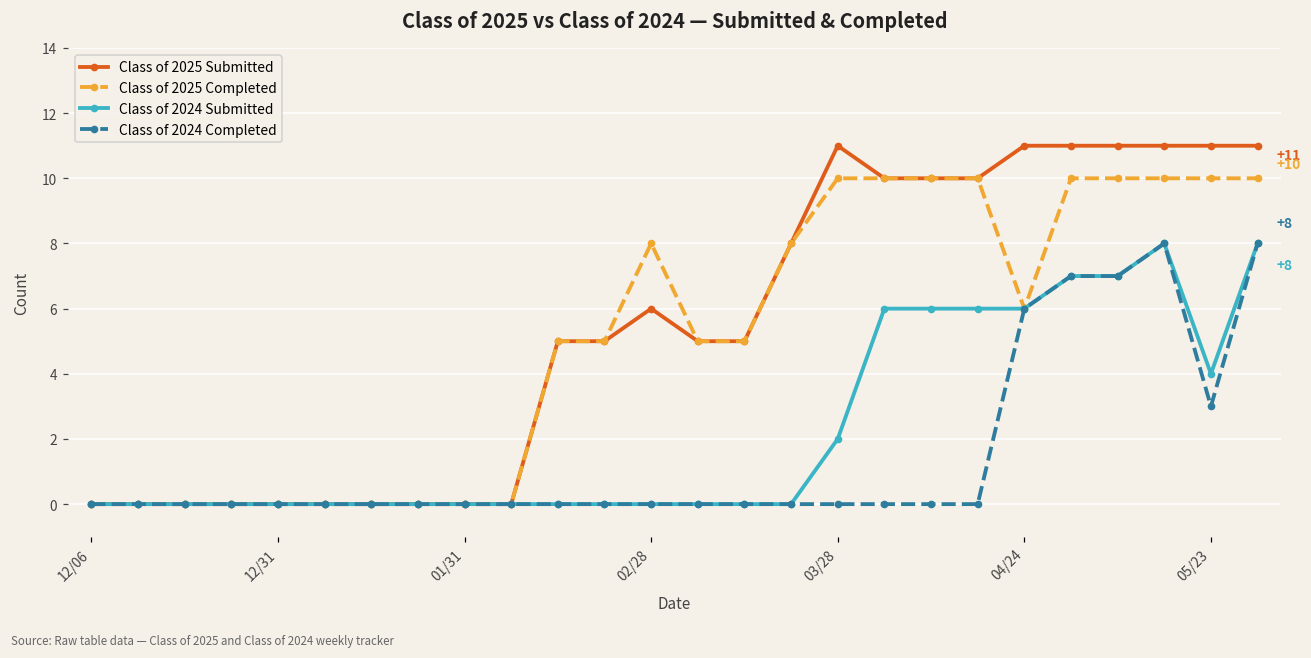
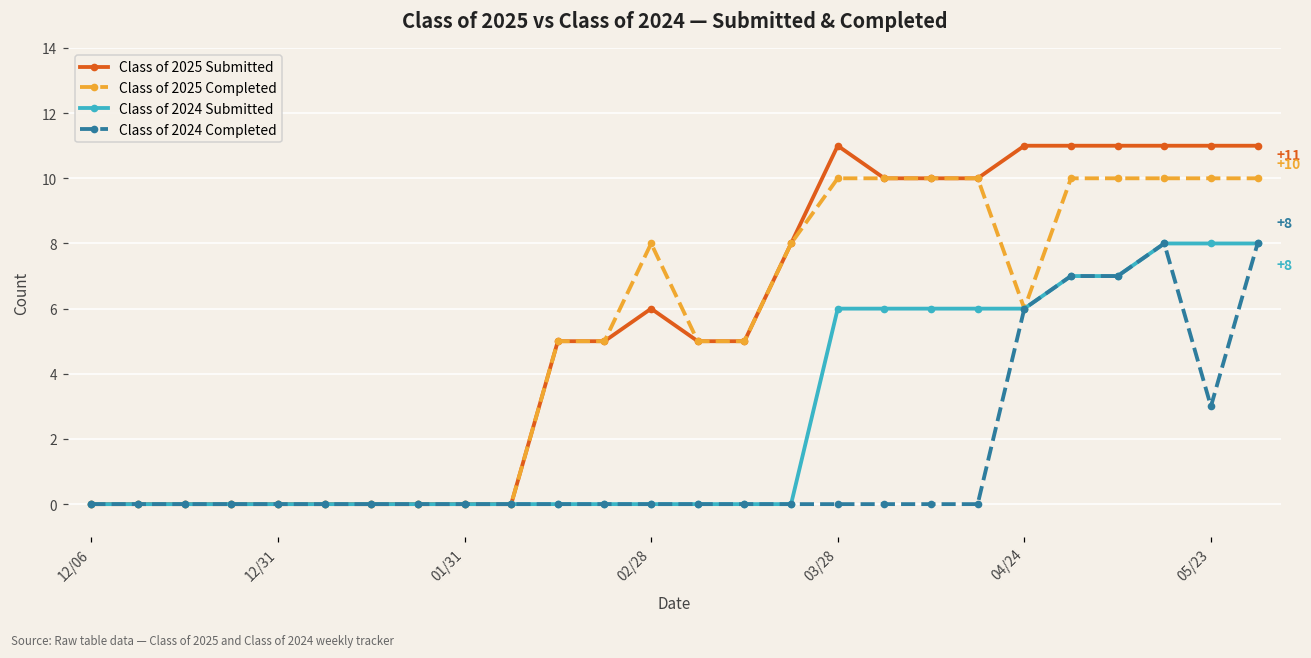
  {
    "Class of 2025 Submitted": {
      "02/28": 6,
      "03/28": 11,
      "04/24": 11,
      "05/23": 11
    },
    "Class of 2025 Completed": {
      "02/28": 8,
      "03/28": 10,
      "05/23": 10
    },
    "Class of 2024 Submitted": {
-     "03/28": 2,
-     "05/23": 4
+     "03/28": 6,
+     "05/23": 8
    },
    "Class of 2024 Completed": {
      "03/28": 0,
      "05/23": 3
    }
  }
